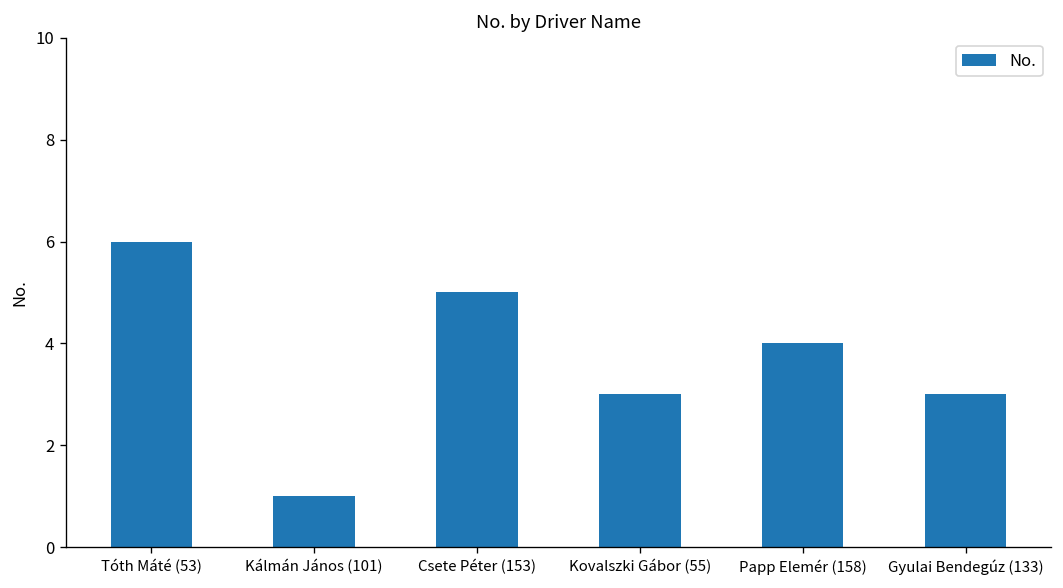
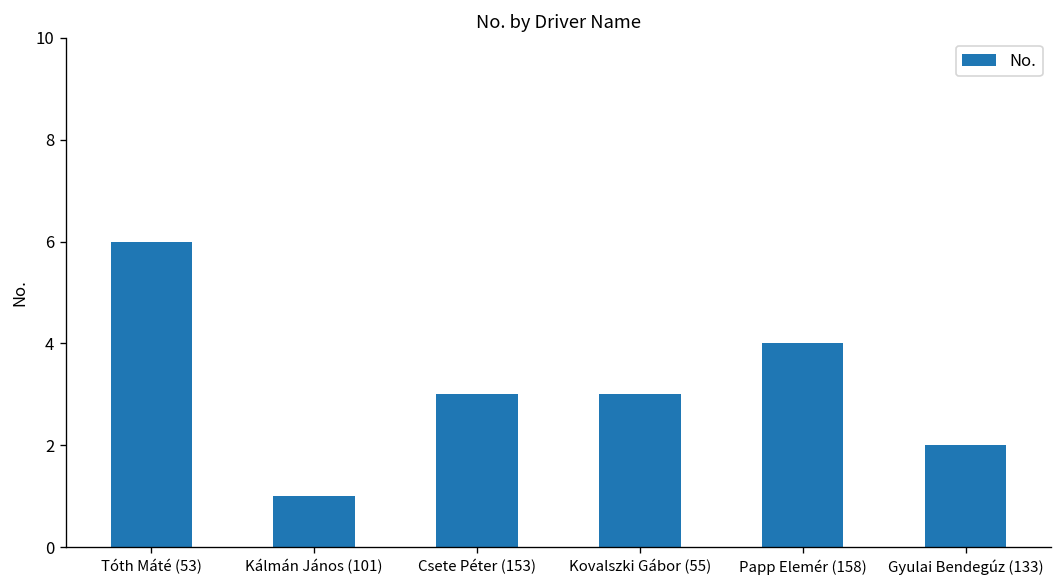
  {
    "Tóth Máté (53)": 6,
    "Kálmán János (101)": 1,
-   "Csete Péter (153)": 5,
+   "Csete Péter (153)": 3,
    "Kovalszki Gábor (55)": 3,
    "Papp Elemér (158)": 4,
-   "Gyulai Bendegúz (133)": 3
+   "Gyulai Bendegúz (133)": 2
  }
